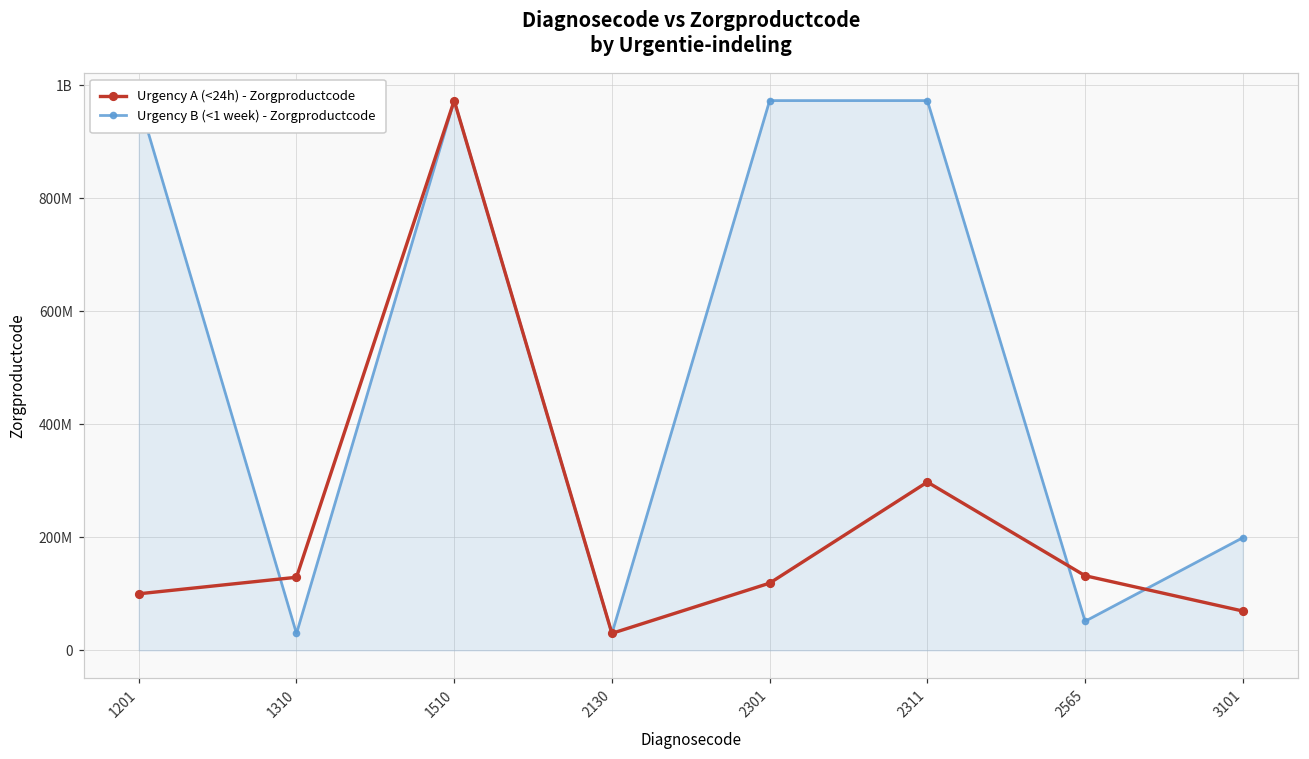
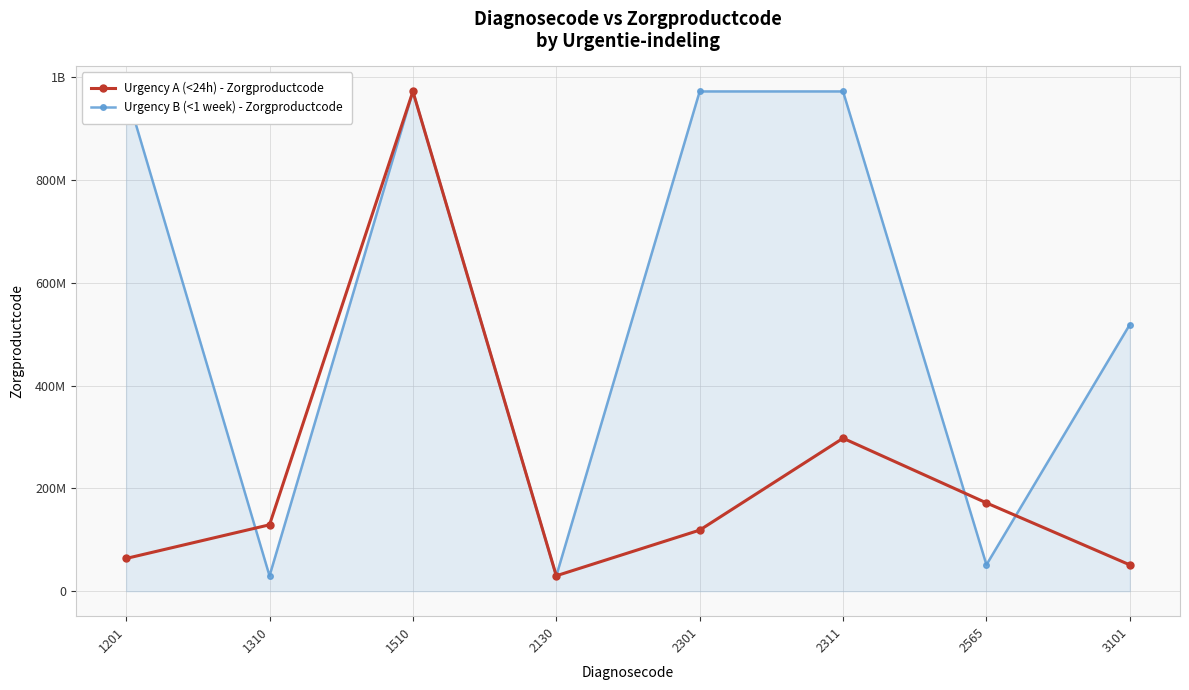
  {
    "Urgency A (<24h) - Zorgproductcode": {
-     "1201": 100000000,
+     "1201": 60000000,
      "1310": 130000000,
      "2301": 120000000,
      "2311": 300000000,
-     "2565": 130000000,
-     "3101": 70000000
+     "2565": 170000000,
+     "3101": 50000000
    },
    "Urgency B (<1 week) - Zorgproductcode": {
      "1310": 30000000,
      "2301": 970000000,
      "2311": 970000000,
      "2565": 50000000,
-     "3101": 200000000
+     "3101": 520000000
    }
  }
